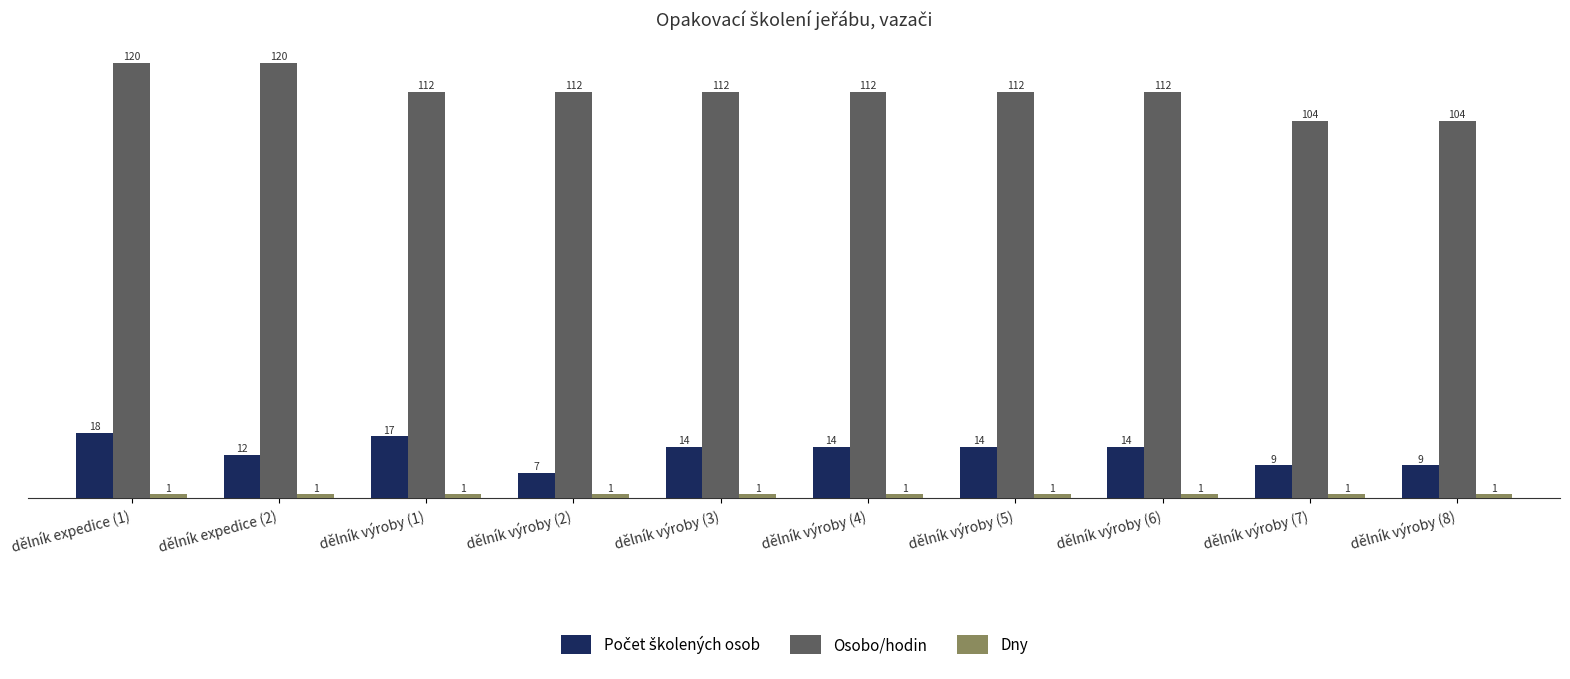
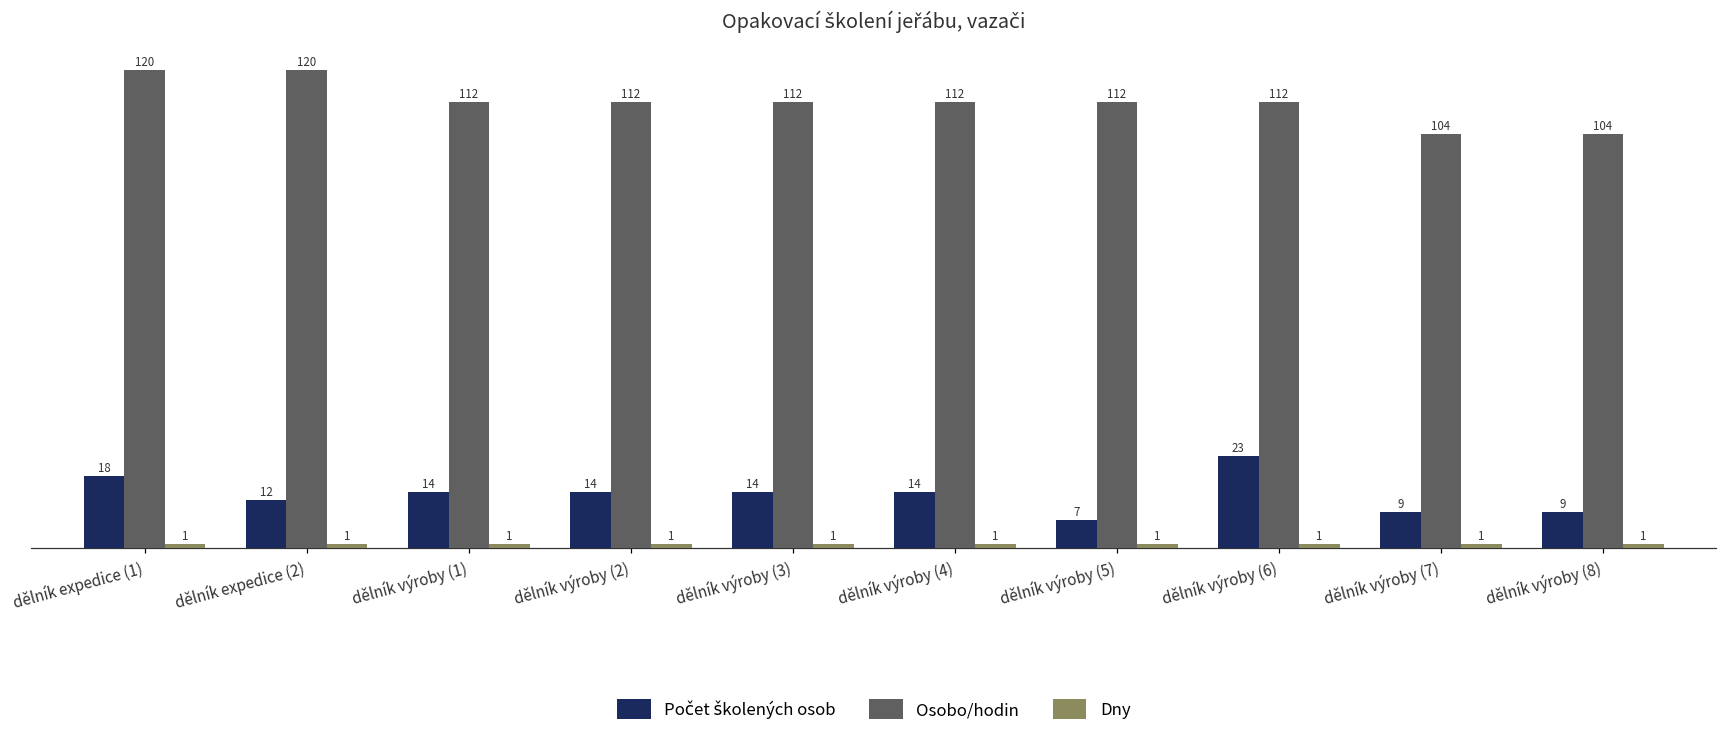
  {
    "Počet školených osob": {
      "dělník expedice (1)": 18,
      "dělník expedice (2)": 12,
-     "dělník výroby (1)": 17,
-     "dělník výroby (2)": 7,
+     "dělník výroby (1)": 14,
+     "dělník výroby (2)": 14,
      "dělník výroby (3)": 14,
      "dělník výroby (4)": 14,
-     "dělník výroby (5)": 14,
-     "dělník výroby (6)": 14,
+     "dělník výroby (5)": 7,
+     "dělník výroby (6)": 23,
      "dělník výroby (7)": 9,
      "dělník výroby (8)": 9
    },
    "Osobo/hodin": {
      "dělník expedice (1)": 120,
      "dělník expedice (2)": 120,
      "dělník výroby (1)": 112,
      "dělník výroby (2)": 112,
      "dělník výroby (3)": 112,
      "dělník výroby (4)": 112,
      "dělník výroby (5)": 112,
      "dělník výroby (6)": 112,
      "dělník výroby (7)": 104,
      "dělník výroby (8)": 104
    },
    "Dny": {
      "dělník expedice (1)": 1,
      "dělník expedice (2)": 1,
      "dělník výroby (1)": 1,
      "dělník výroby (2)": 1,
      "dělník výroby (3)": 1,
      "dělník výroby (4)": 1,
      "dělník výroby (5)": 1,
      "dělník výroby (6)": 1,
      "dělník výroby (7)": 1,
      "dělník výroby (8)": 1
    }
  }
